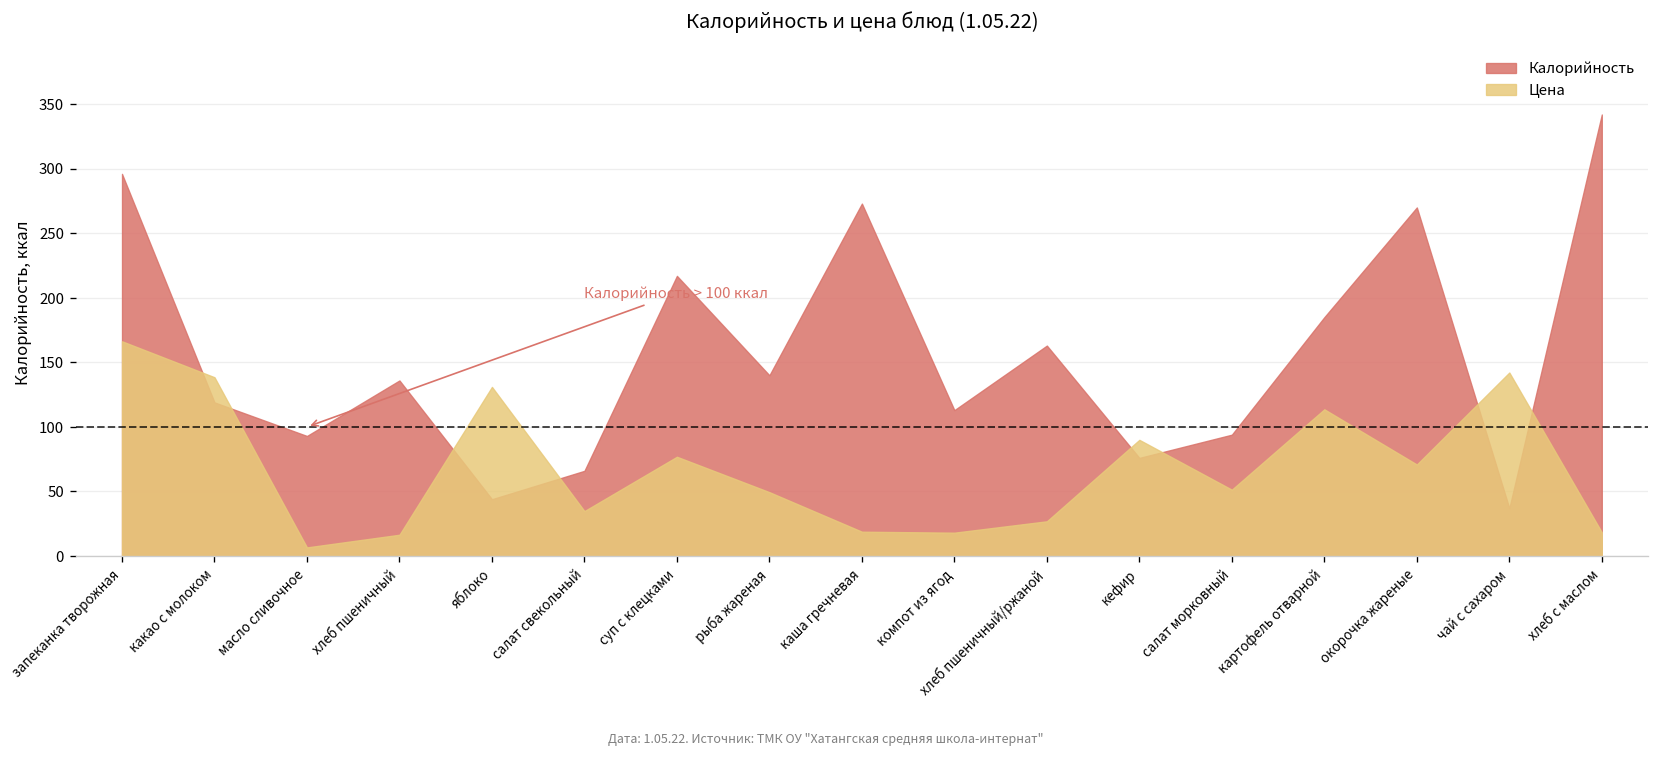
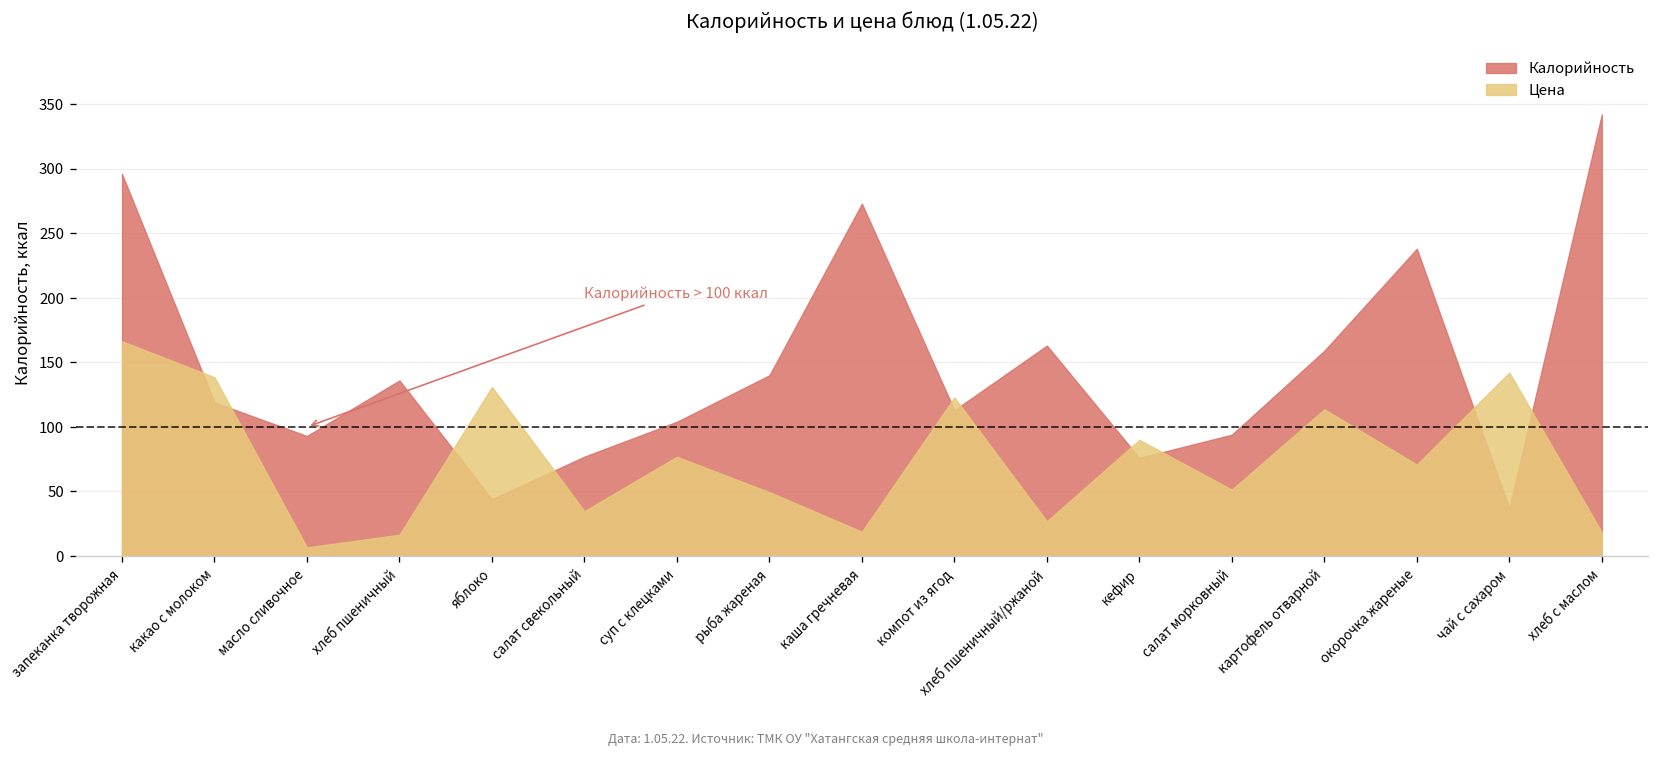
  {
    "Калорийность": {
      "запеканка творожная": 296,
      "какао с молоком": 119,
      "масло сливочное": 93,
      "яблоко": 44,
-     "салат свекольный": 66,
-     "суп с клецками": 217,
+     "салат свекольный": 77,
+     "суп с клецками": 104,
      "рыба жареная": 140,
      "каша гречневая": 273,
      "компот из ягод": 113,
      "хлеб пшеничный/ржаной": 163,
      "кефир": 76,
      "салат морковный": 94,
-     "картофель отварной": 185,
-     "окорочка жареные": 270,
+     "картофель отварной": 159,
+     "окорочка жареные": 238,
      "чай с сахаром": 37,
      "хлеб с маслом": 342
    },
    "Цена": {
      "запеканка творожная": 166,
      "какао с молоком": 138,
      "масло сливочное": 7,
      "хлеб пшеничный": 17,
      "салат свекольный": 35,
      "суп с клецками": 77,
      "рыба жареная": 49,
      "каша гречневая": 19,
-     "компот из ягод": 18,
+     "компот из ягод": 123,
      "хлеб пшеничный/ржаной": 27,
      "кефир": 90,
      "салат морковный": 51,
      "картофель отварной": 114,
      "окорочка жареные": 71,
      "чай с сахаром": 142,
      "хлеб с маслом": 18
    }
  }
